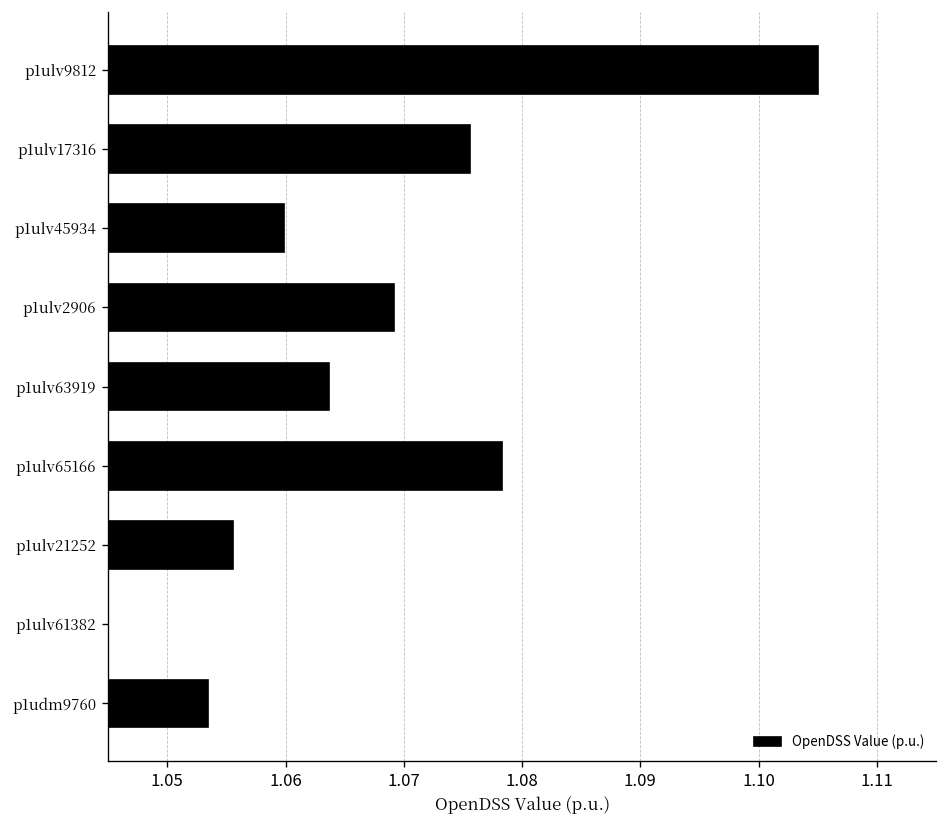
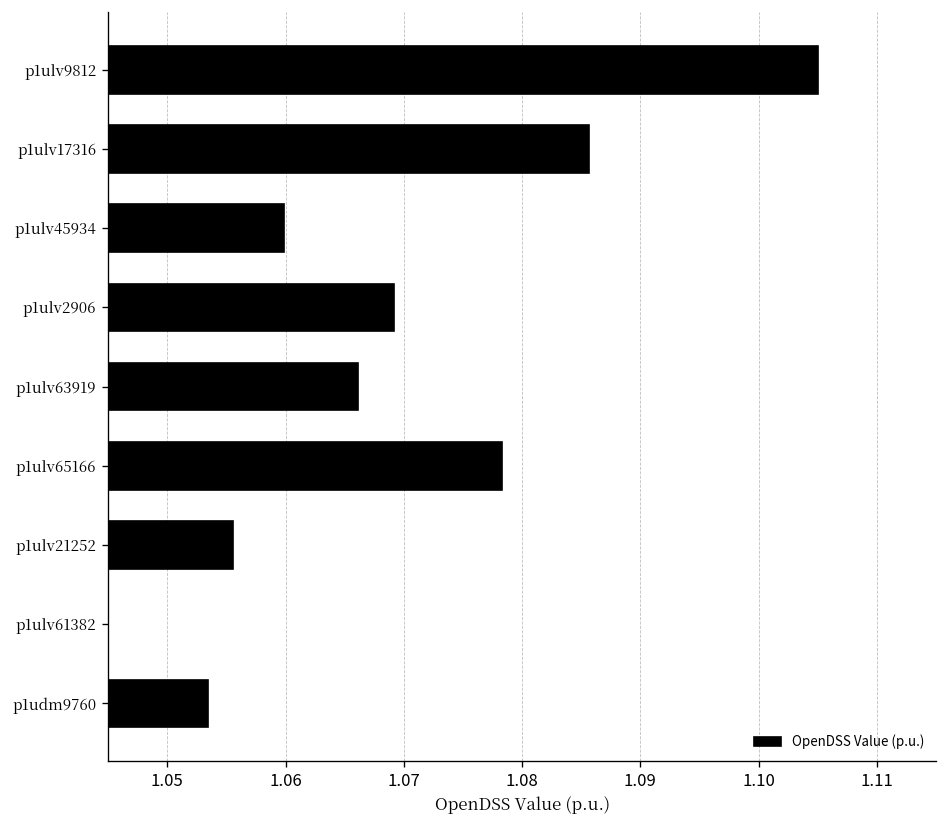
  {
    "p1ulv9812": 1.105,
-   "p1ulv17316": 1.076,
+   "p1ulv17316": 1.086,
    "p1ulv45934": 1.060,
    "p1ulv2906": 1.069,
-   "p1ulv63919": 1.064,
+   "p1ulv63919": 1.066,
    "p1ulv65166": 1.078,
    "p1ulv21252": 1.056,
    "p1udm9760": 1.053
  }
